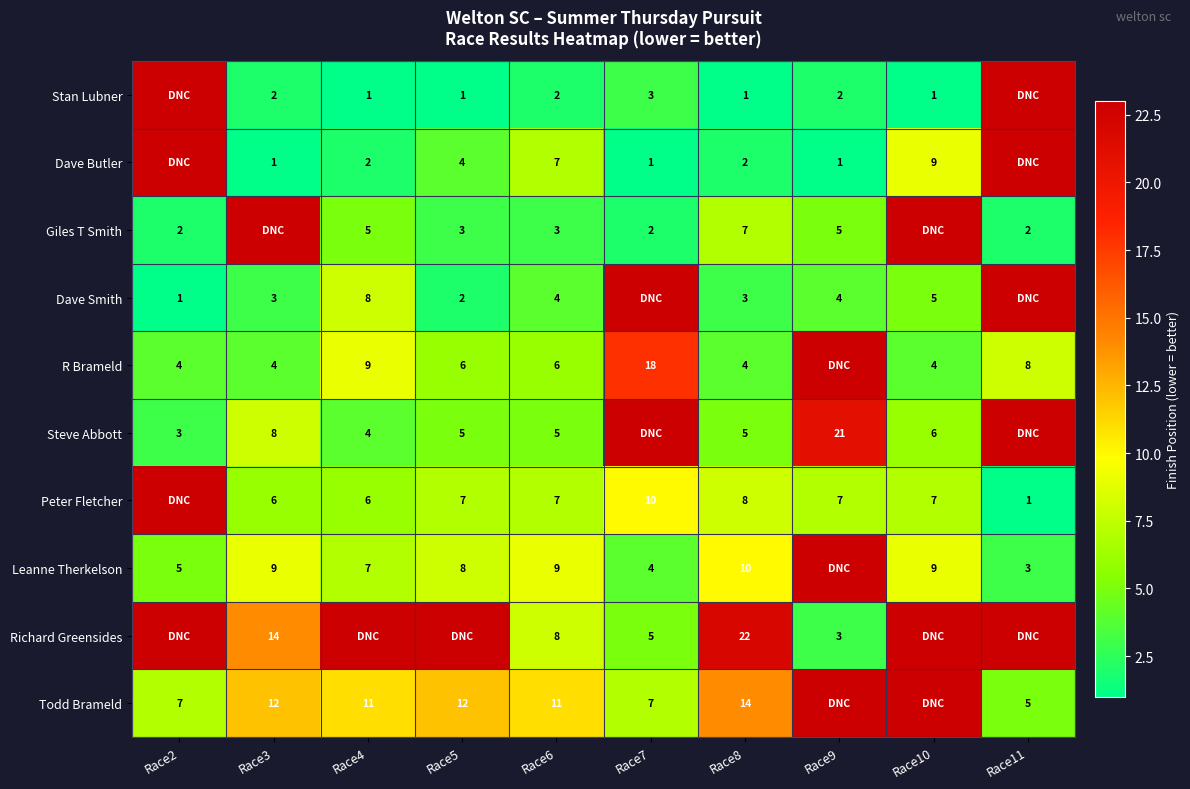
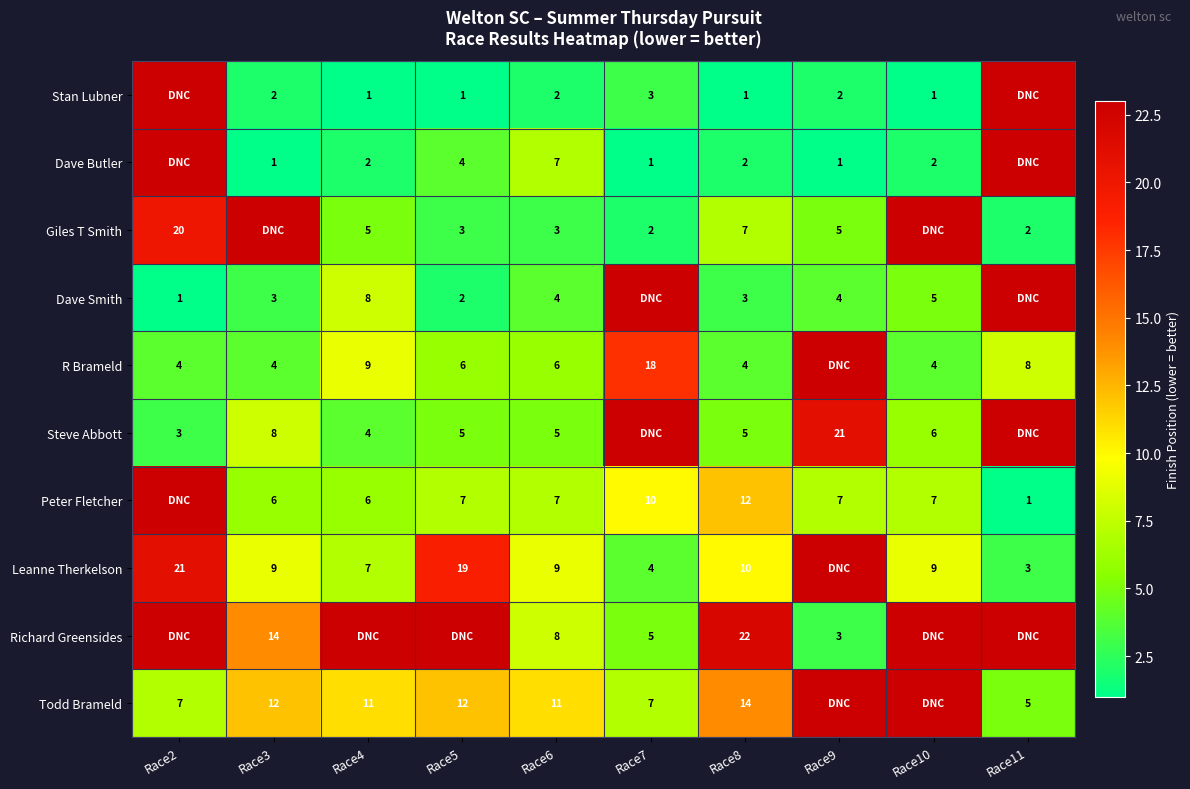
  {
    "Stan Lubner": {
      "Race3": 2,
      "Race4": 1,
      "Race5": 1,
      "Race6": 2,
      "Race7": 3,
      "Race8": 1,
      "Race9": 2,
      "Race10": 1
    },
    "Dave Butler": {
      "Race3": 1,
      "Race4": 2,
      "Race5": 4,
      "Race6": 7,
      "Race7": 1,
      "Race8": 2,
      "Race9": 1,
-     "Race10": 9
+     "Race10": 2
    },
    "Giles T Smith": {
-     "Race2": 2,
+     "Race2": 20,
      "Race4": 5,
      "Race5": 3,
      "Race6": 3,
      "Race7": 2,
      "Race8": 7,
      "Race9": 5,
      "Race11": 2
    },
    "Dave Smith": {
      "Race2": 1,
      "Race3": 3,
      "Race4": 8,
      "Race5": 2,
      "Race6": 4,
      "Race8": 3,
      "Race9": 4,
      "Race10": 5
    },
    "R Brameld": {
      "Race2": 4,
      "Race3": 4,
      "Race4": 9,
      "Race5": 6,
      "Race6": 6,
      "Race7": 18,
      "Race8": 4,
      "Race10": 4,
      "Race11": 8
    },
    "Steve Abbott": {
      "Race2": 3,
      "Race3": 8,
      "Race4": 4,
      "Race5": 5,
      "Race6": 5,
      "Race8": 5,
      "Race9": 21,
      "Race10": 6
    },
    "Peter Fletcher": {
      "Race3": 6,
      "Race4": 6,
      "Race5": 7,
      "Race6": 7,
      "Race7": 10,
-     "Race8": 8,
+     "Race8": 12,
      "Race9": 7,
      "Race10": 7,
      "Race11": 1
    },
    "Leanne Therkelson": {
-     "Race2": 5,
+     "Race2": 21,
      "Race3": 9,
      "Race4": 7,
-     "Race5": 8,
+     "Race5": 19,
      "Race6": 9,
      "Race7": 4,
      "Race8": 10,
      "Race10": 9,
      "Race11": 3
    },
    "Richard Greensides": {
      "Race3": 14,
      "Race6": 8,
      "Race7": 5,
      "Race8": 22,
      "Race9": 3
    },
    "Todd Brameld": {
      "Race2": 7,
      "Race3": 12,
      "Race4": 11,
      "Race5": 12,
      "Race6": 11,
      "Race7": 7,
      "Race8": 14,
      "Race11": 5
    }
  }
